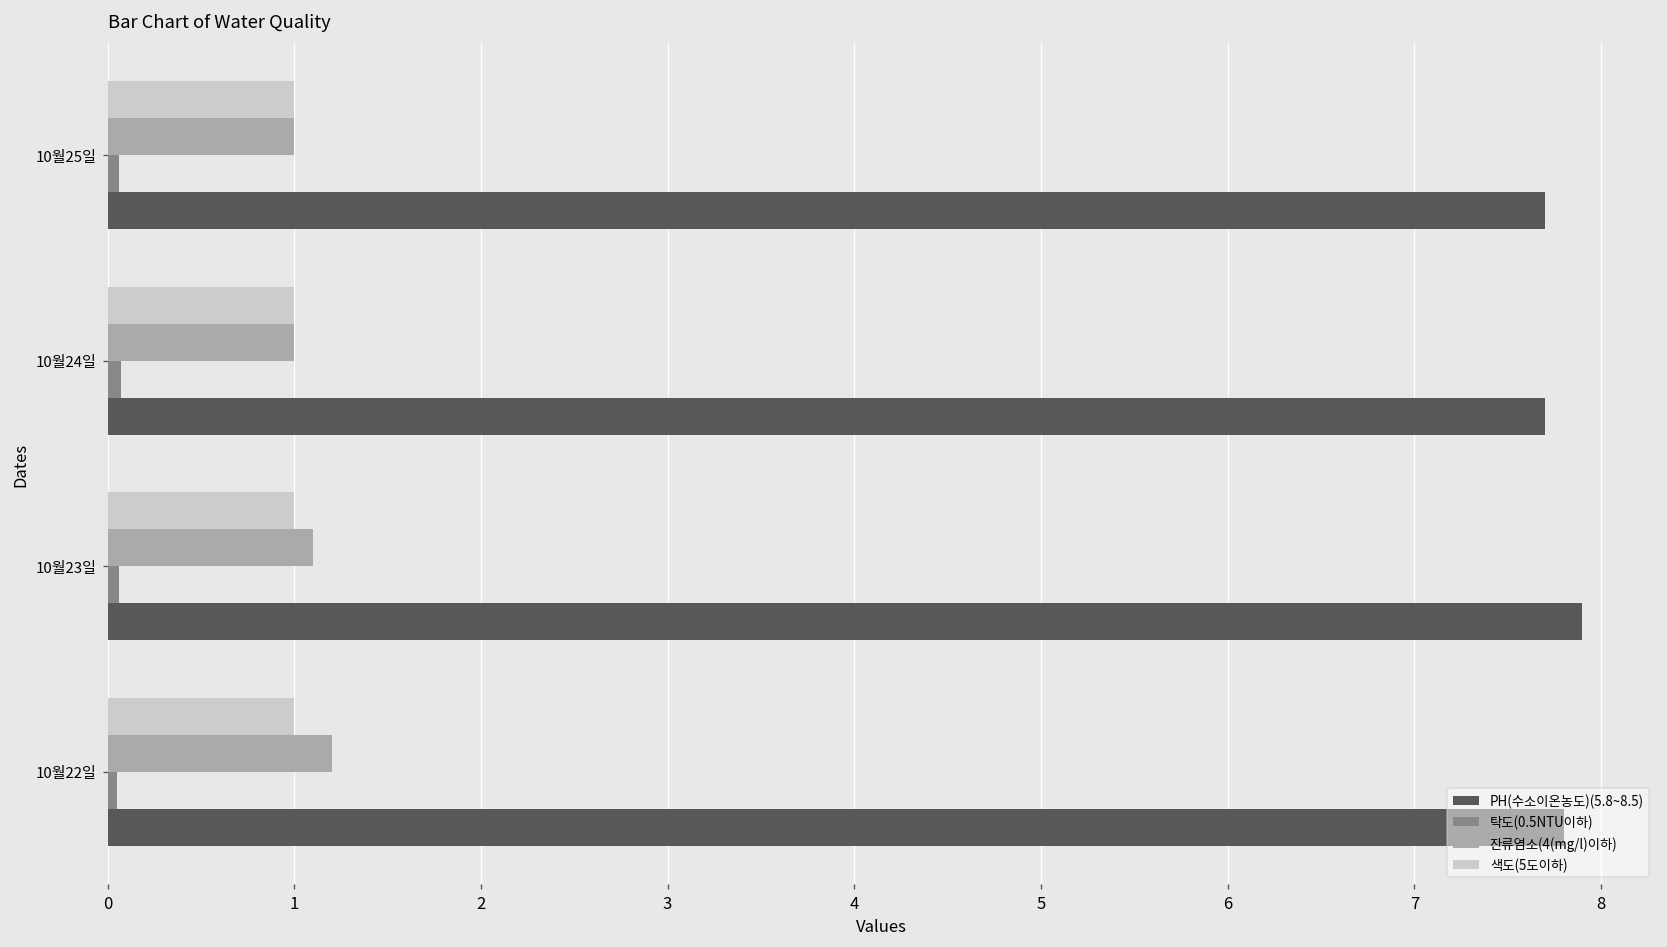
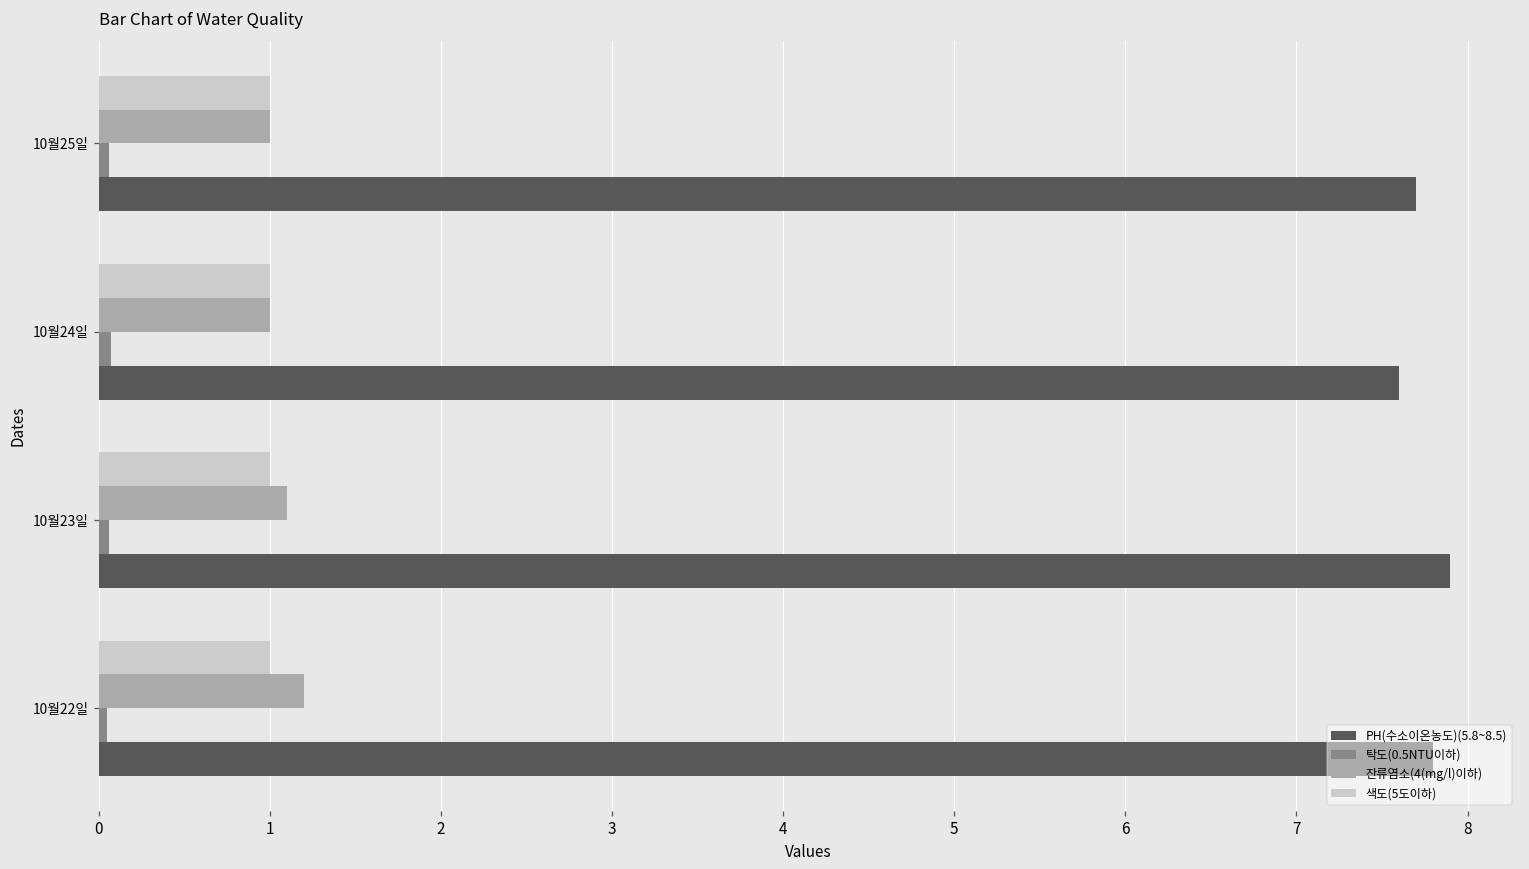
  {
    "PH(수소이온농도)(5.8~8.5)": {
      "10월25일": 7.7,
-     "10월24일": 7.7,
+     "10월24일": 7.6,
      "10월23일": 7.9
    }
  }
